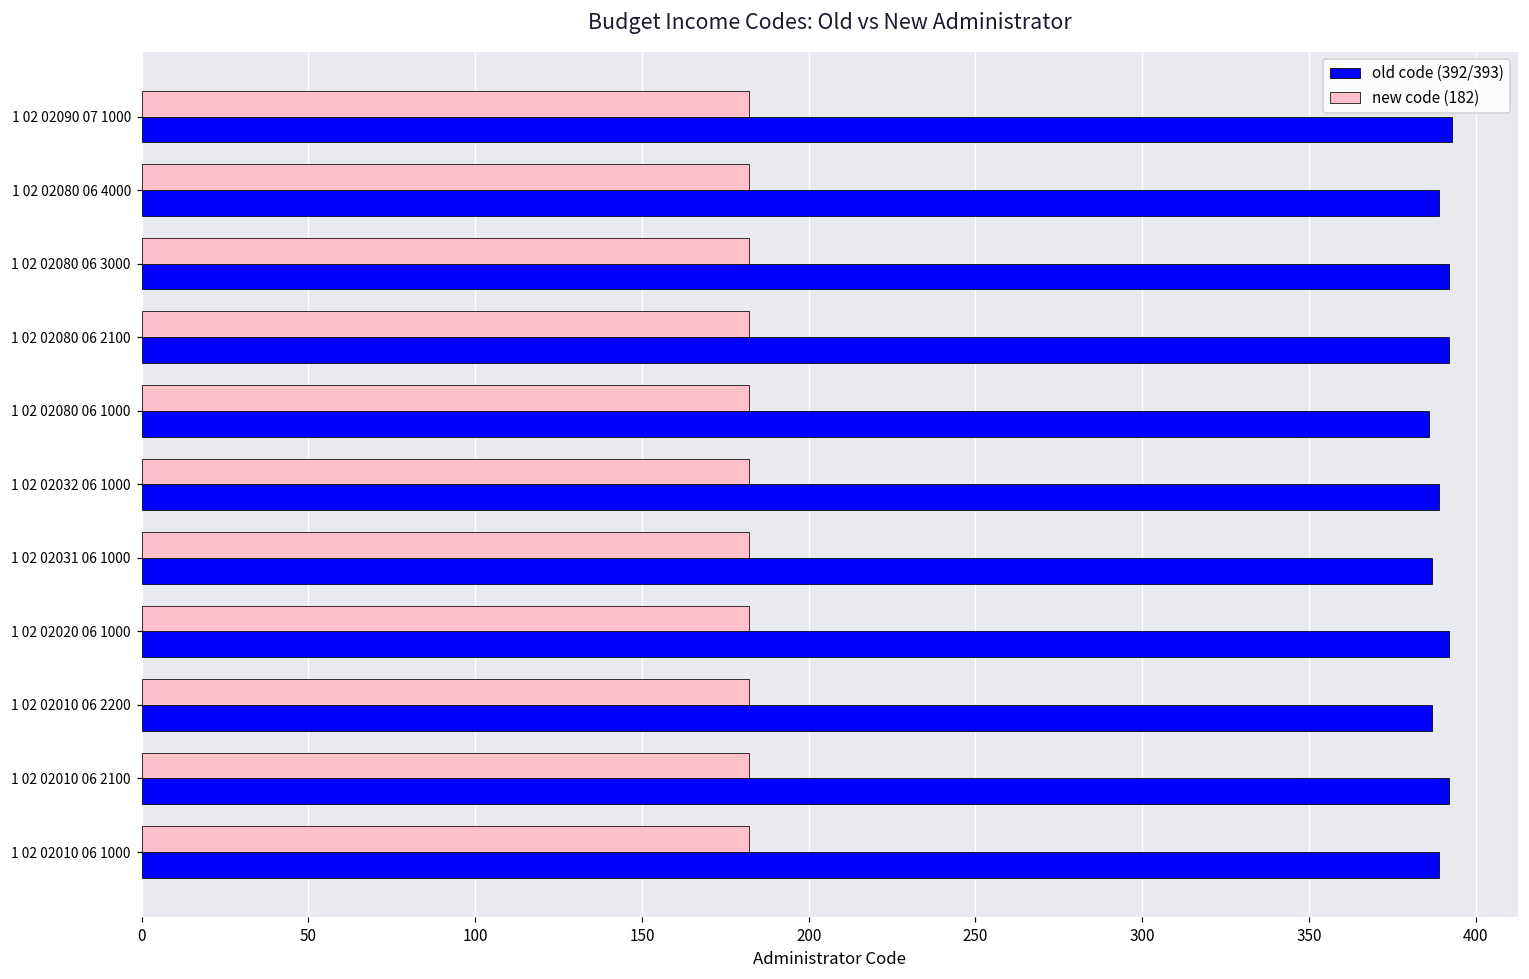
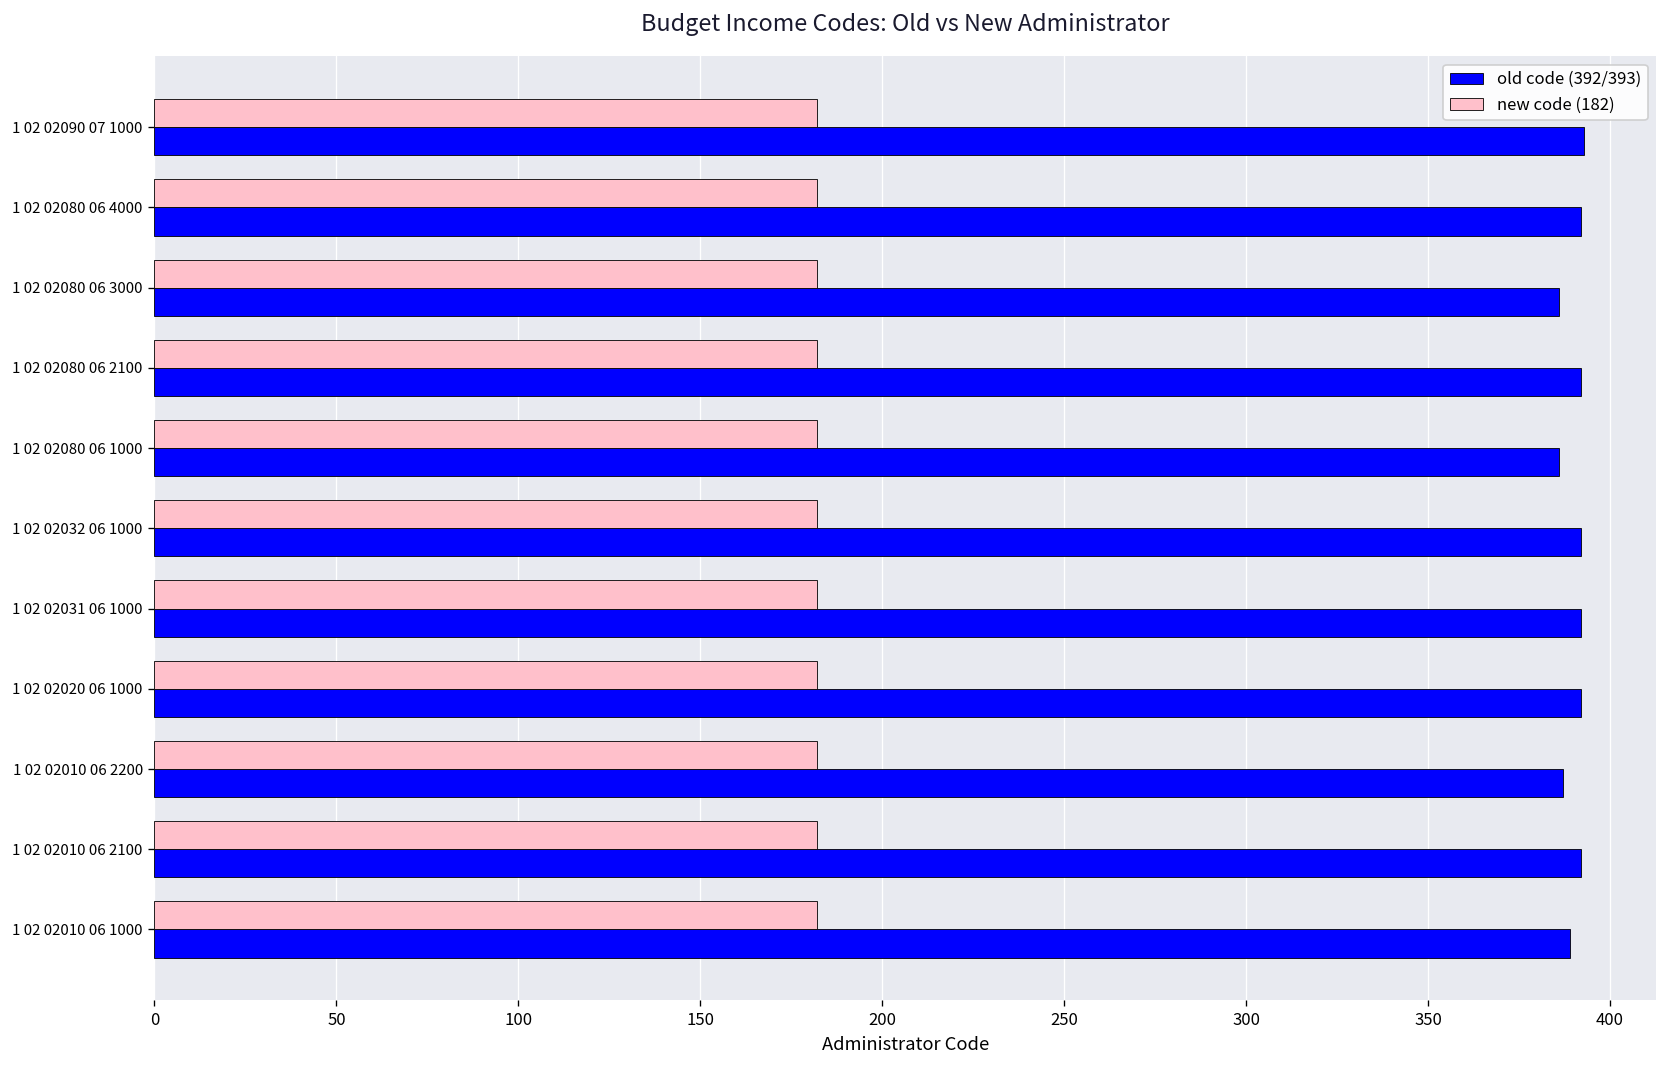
  {
    "old code (392/393)": {
      "1 02 02090 07 1000": 393,
-     "1 02 02080 06 4000": 389,
-     "1 02 02080 06 3000": 392,
+     "1 02 02080 06 4000": 392,
+     "1 02 02080 06 3000": 386,
      "1 02 02080 06 2100": 392,
      "1 02 02080 06 1000": 386,
-     "1 02 02032 06 1000": 389,
-     "1 02 02031 06 1000": 387,
+     "1 02 02032 06 1000": 392,
+     "1 02 02031 06 1000": 392,
      "1 02 02020 06 1000": 392,
      "1 02 02010 06 2200": 387,
      "1 02 02010 06 2100": 392,
      "1 02 02010 06 1000": 389
    },
    "new code (182)": {
      "1 02 02090 07 1000": 182,
      "1 02 02080 06 4000": 182,
      "1 02 02080 06 3000": 182,
      "1 02 02080 06 2100": 182,
      "1 02 02080 06 1000": 182,
      "1 02 02032 06 1000": 182,
      "1 02 02031 06 1000": 182,
      "1 02 02020 06 1000": 182,
      "1 02 02010 06 2200": 182,
      "1 02 02010 06 2100": 182,
      "1 02 02010 06 1000": 182
    }
  }
